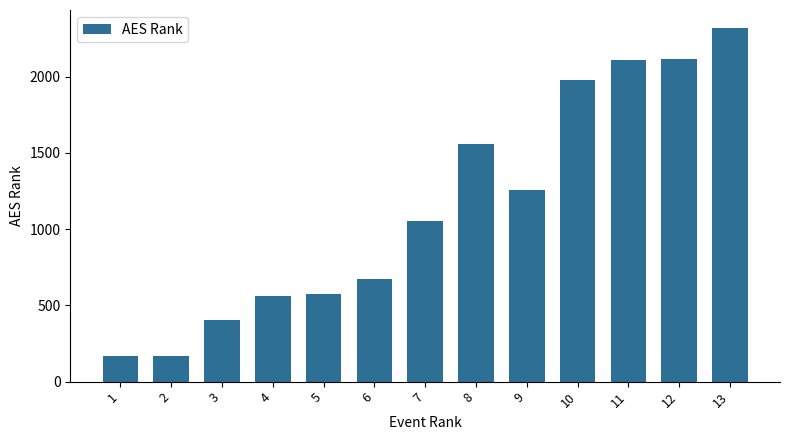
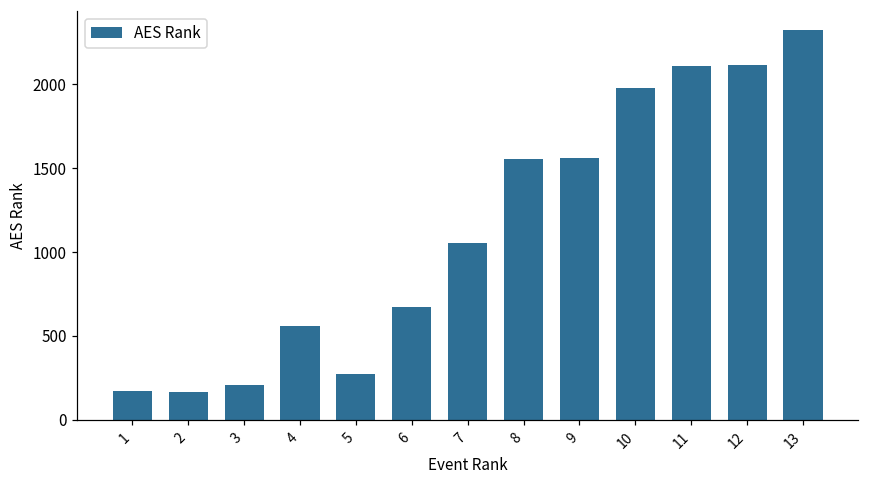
  {
    "1": 170,
    "2": 170,
-   "3": 400,
+   "3": 210,
    "4": 560,
-   "5": 580,
+   "5": 270,
    "6": 670,
    "7": 1050,
    "8": 1560,
-   "9": 1260,
+   "9": 1560,
    "10": 1980,
    "11": 2110,
    "12": 2120,
    "13": 2320
  }
